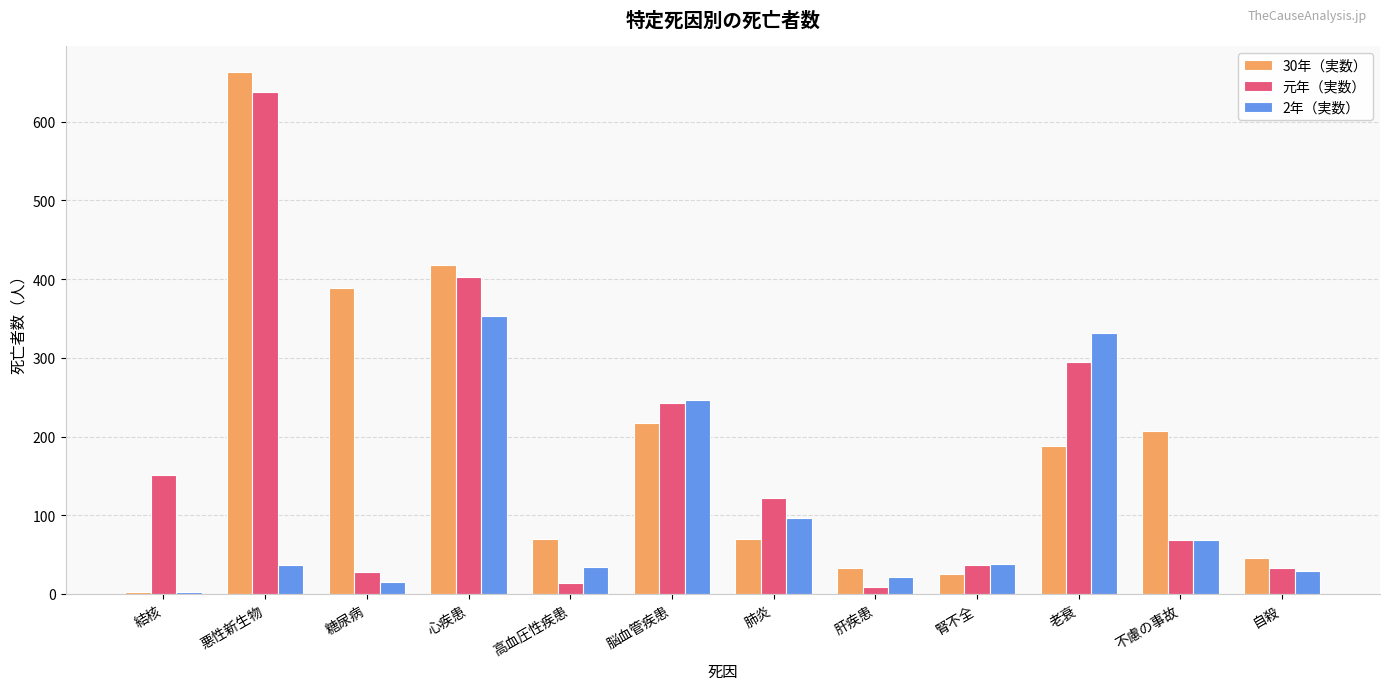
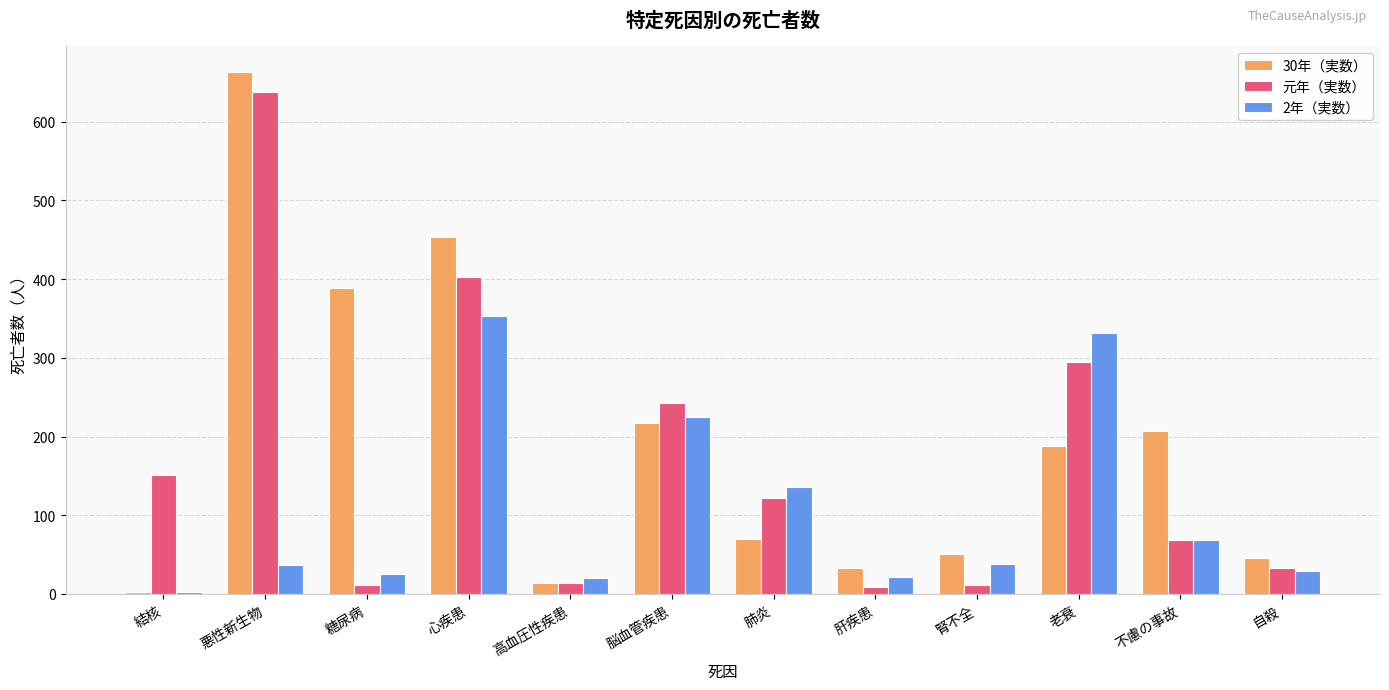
  {
    "30年（実数）": {
      "悪性新生物": 660,
      "糖尿病": 390,
-     "心疾患": 420,
-     "高血圧性疾患": 70,
+     "心疾患": 450,
+     "高血圧性疾患": 10,
      "脳血管疾患": 220,
      "肺炎": 70,
      "肝疾患": 30,
-     "腎不全": 30,
+     "腎不全": 50,
      "老衰": 190,
      "不慮の事故": 210,
      "自殺": 50
    },
    "元年（実数）": {
      "結核": 150,
      "悪性新生物": 640,
-     "糖尿病": 30,
+     "糖尿病": 10,
      "心疾患": 400,
      "高血圧性疾患": 10,
      "脳血管疾患": 240,
      "肺炎": 120,
      "肝疾患": 10,
-     "腎不全": 40,
+     "腎不全": 10,
      "老衰": 300,
      "不慮の事故": 70,
      "自殺": 30
    },
    "2年（実数）": {
      "悪性新生物": 40,
-     "糖尿病": 20,
+     "糖尿病": 30,
      "心疾患": 350,
-     "高血圧性疾患": 30,
-     "脳血管疾患": 250,
-     "肺炎": 100,
+     "高血圧性疾患": 20,
+     "脳血管疾患": 230,
+     "肺炎": 140,
      "肝疾患": 20,
      "腎不全": 40,
      "老衰": 330,
      "不慮の事故": 70,
      "自殺": 30
    }
  }
